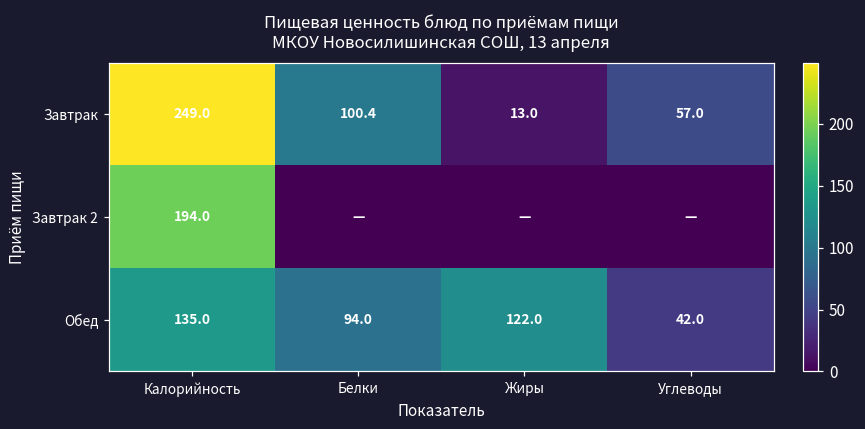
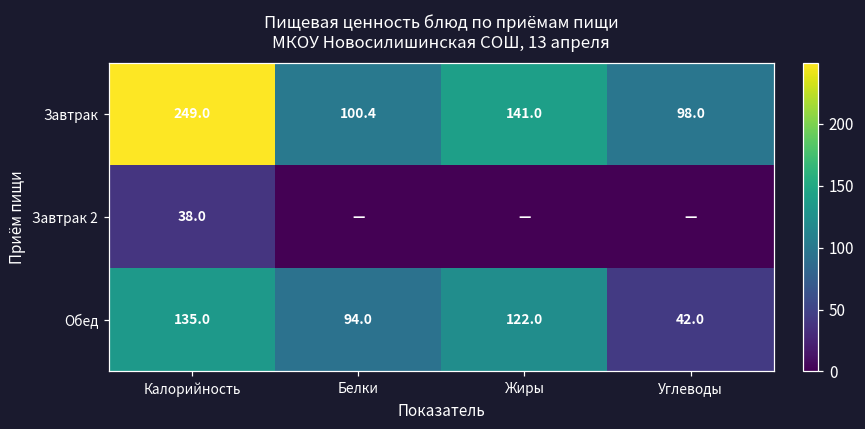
  {
    "Завтрак": {
      "Калорийность": 249.0,
      "Белки": 100.4,
-     "Жиры": 13.0,
-     "Углеводы": 57.0
+     "Жиры": 141.0,
+     "Углеводы": 98.0
    },
    "Завтрак 2": {
-     "Калорийность": 194.0
+     "Калорийность": 38.0
    },
    "Обед": {
      "Калорийность": 135.0,
      "Белки": 94.0,
      "Жиры": 122.0,
      "Углеводы": 42.0
    }
  }
